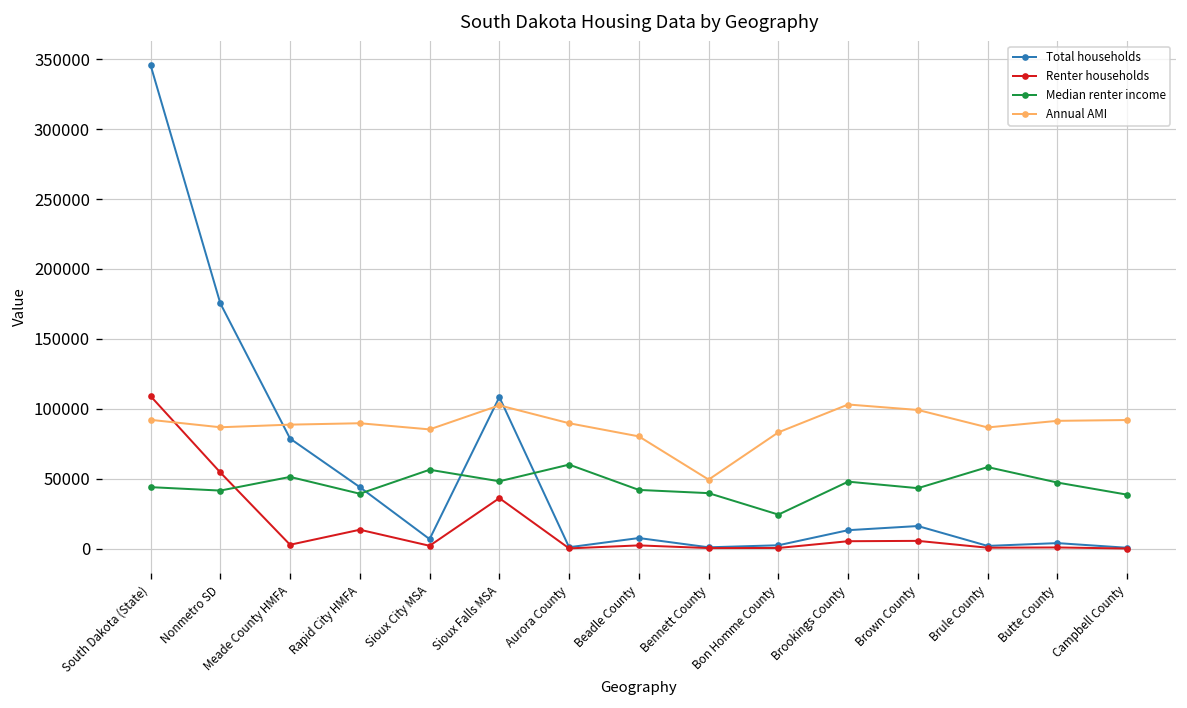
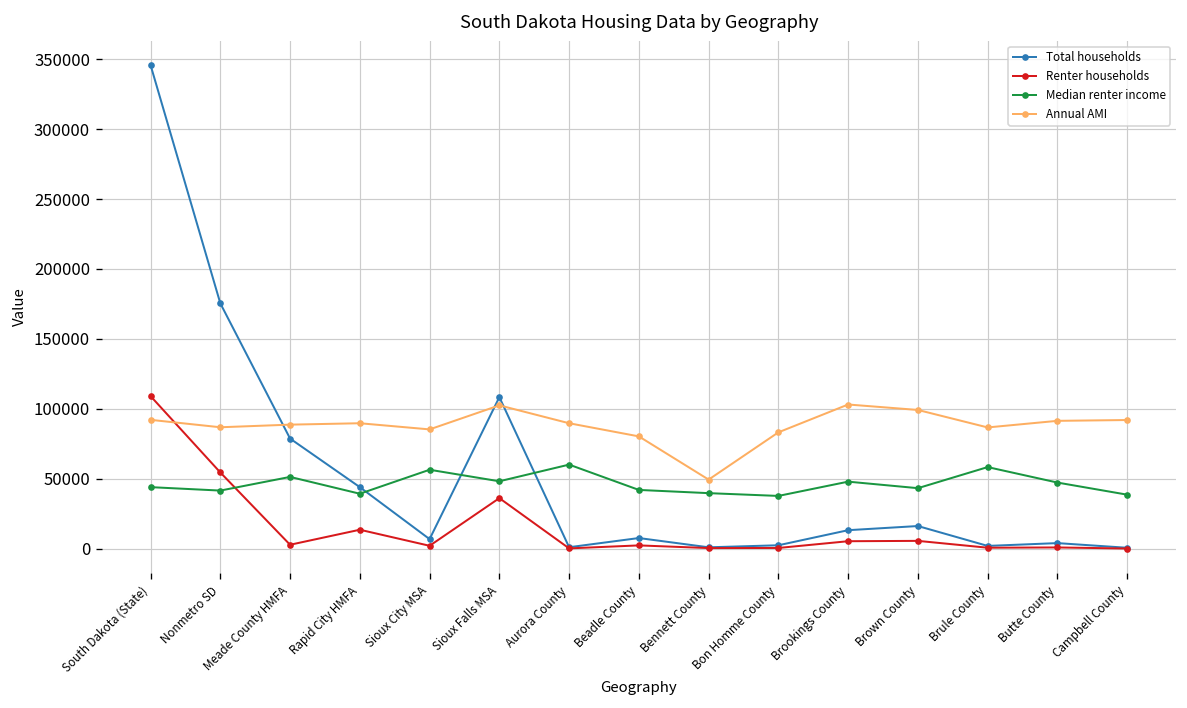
  {
    "Total households": {
      "South Dakota (State)": 346000,
      "Nonmetro SD": 175000,
      "Meade County HMFA": 79000,
      "Rapid City HMFA": 44000,
      "Sioux City MSA": 7000,
      "Sioux Falls MSA": 108000,
      "Beadle County": 8000,
      "Brookings County": 13000,
      "Brown County": 16000,
      "Butte County": 4000
    },
    "Renter households": {
      "South Dakota (State)": 109000,
      "Nonmetro SD": 55000,
      "Meade County HMFA": 3000,
      "Rapid City HMFA": 14000,
      "Sioux City MSA": 2000,
      "Sioux Falls MSA": 36000,
      "Beadle County": 2000,
      "Brookings County": 5000,
      "Brown County": 6000,
      "Butte County": 1000
    },
    "Median renter income": {
      "South Dakota (State)": 44000,
      "Nonmetro SD": 42000,
      "Meade County HMFA": 51000,
      "Rapid City HMFA": 39000,
      "Sioux City MSA": 56000,
      "Sioux Falls MSA": 48000,
      "Aurora County": 60000,
      "Beadle County": 42000,
      "Bennett County": 40000,
-     "Bon Homme County": 24000,
+     "Bon Homme County": 38000,
      "Brookings County": 48000,
      "Brown County": 43000,
      "Brule County": 58000,
      "Butte County": 47000,
      "Campbell County": 39000
    },
    "Annual AMI": {
      "South Dakota (State)": 92000,
      "Nonmetro SD": 87000,
      "Meade County HMFA": 89000,
      "Rapid City HMFA": 90000,
      "Sioux City MSA": 85000,
      "Sioux Falls MSA": 103000,
      "Aurora County": 90000,
      "Beadle County": 80000,
      "Bennett County": 49000,
      "Bon Homme County": 83000,
      "Brookings County": 103000,
      "Brown County": 99000,
      "Brule County": 87000,
      "Butte County": 91000,
      "Campbell County": 92000
    }
  }
